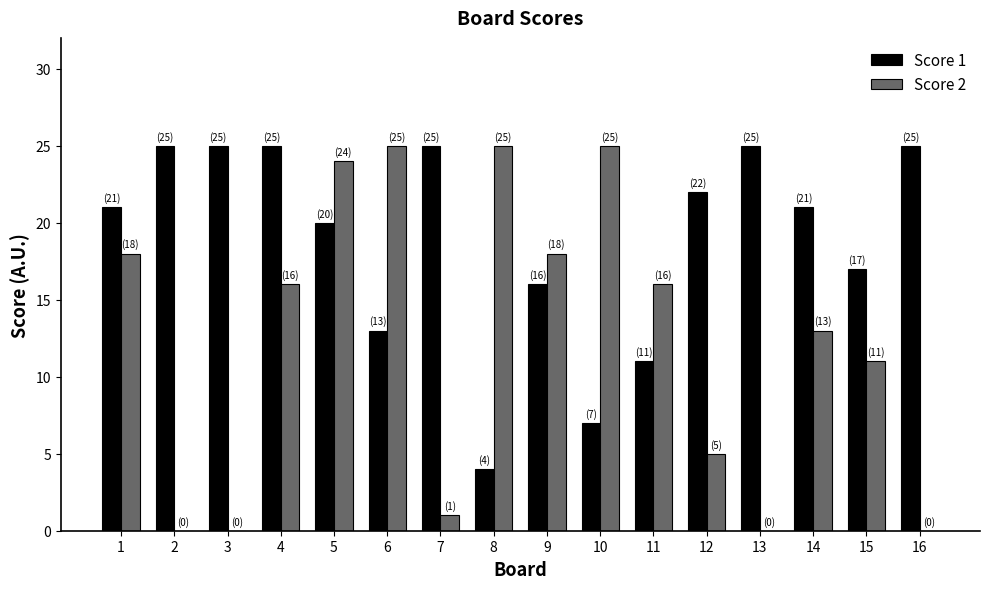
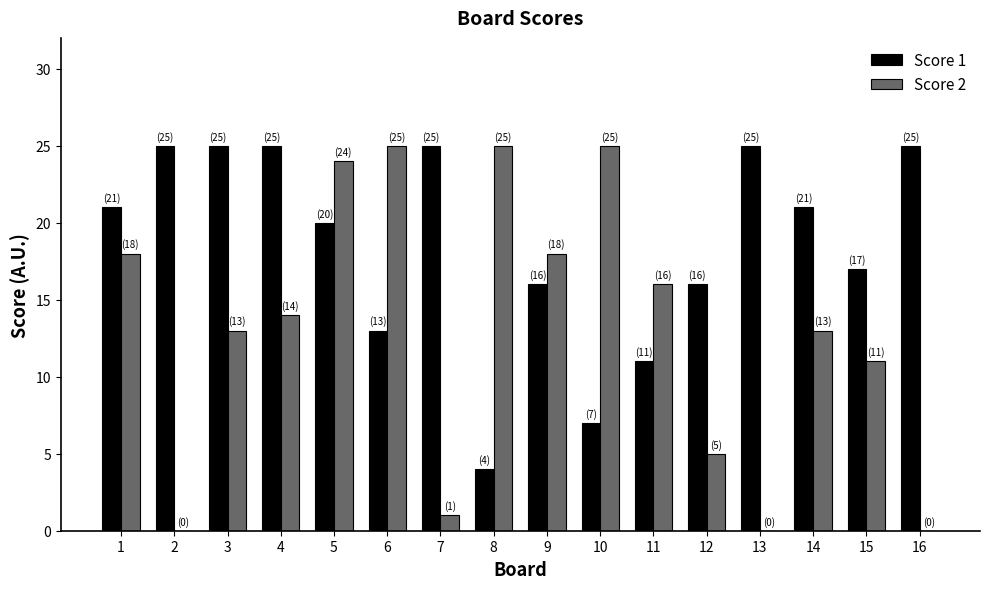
  {
    "Score 1": {
      "1": "(21)",
      "2": "(25)",
      "3": "(25)",
      "4": "(25)",
      "5": "(20)",
      "6": "(13)",
      "7": "(25)",
      "8": "(4)",
      "9": "(16)",
      "10": "(7)",
      "11": "(11)",
-     "12": "(22)",
+     "12": "(16)",
      "13": "(25)",
      "14": "(21)",
      "15": "(17)",
      "16": "(25)"
    },
    "Score 2": {
      "1": "(18)",
      "2": "(0)",
-     "3": "(0)",
-     "4": "(16)",
+     "3": "(13)",
+     "4": "(14)",
      "5": "(24)",
      "6": "(25)",
      "7": "(1)",
      "8": "(25)",
      "9": "(18)",
      "10": "(25)",
      "11": "(16)",
      "12": "(5)",
      "13": "(0)",
      "14": "(13)",
      "15": "(11)",
      "16": "(0)"
    }
  }
